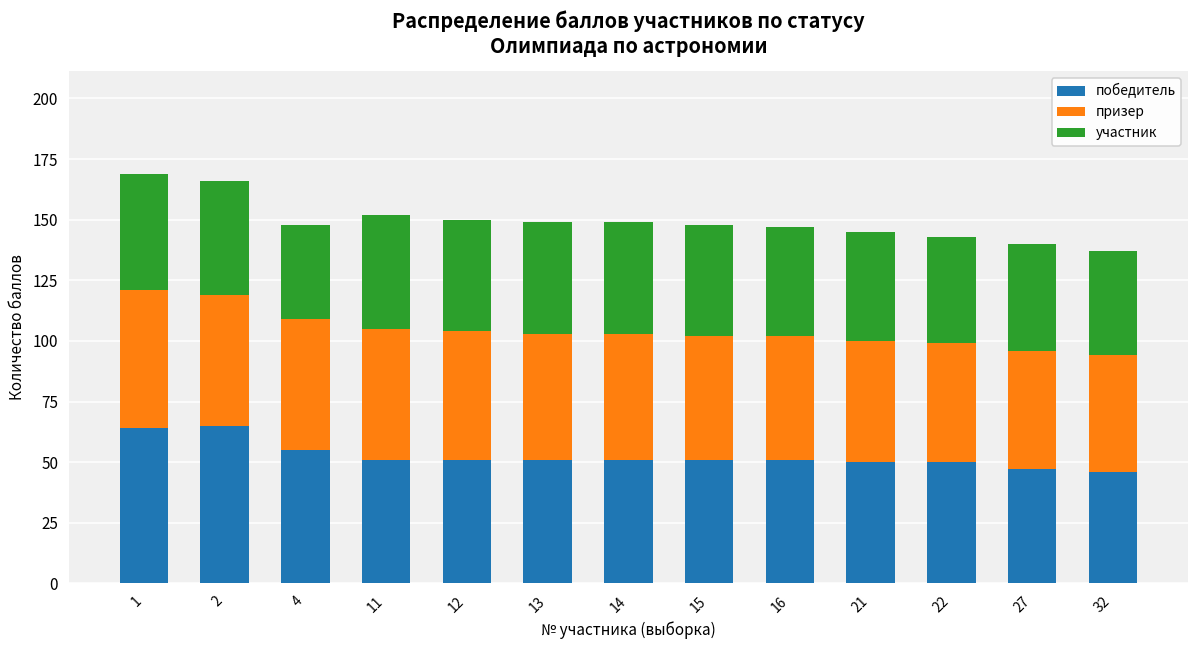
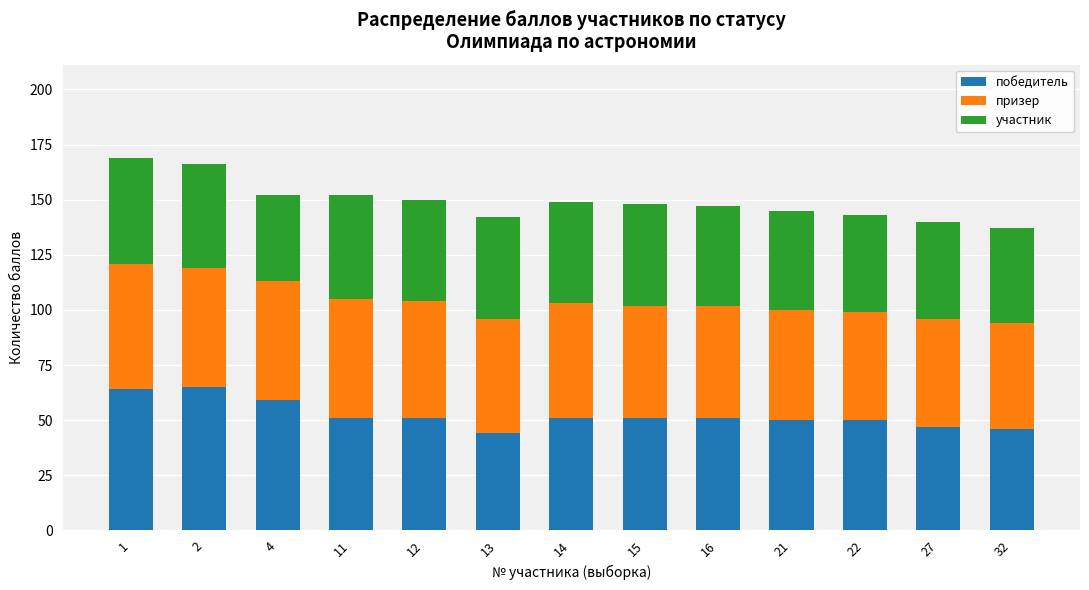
  {
    "победитель": {
      "1": 64,
      "2": 65,
-     "4": 55,
+     "4": 59,
      "11": 51,
      "12": 51,
-     "13": 51,
+     "13": 44,
      "14": 51,
      "15": 51,
      "16": 51,
      "21": 50,
      "22": 50,
      "27": 47,
      "32": 46
    },
    "призер": {
      "1": 57,
      "2": 54,
      "4": 54,
      "11": 54,
      "12": 53,
      "13": 52,
      "14": 52,
      "15": 51,
      "16": 51,
      "21": 50,
      "22": 49,
      "27": 49,
      "32": 48
    },
    "участник": {
      "1": 48,
      "2": 47,
      "4": 39,
      "11": 47,
      "12": 46,
      "13": 46,
      "14": 46,
      "15": 46,
      "16": 45,
      "21": 45,
      "22": 44,
      "27": 44,
      "32": 43
    }
  }
